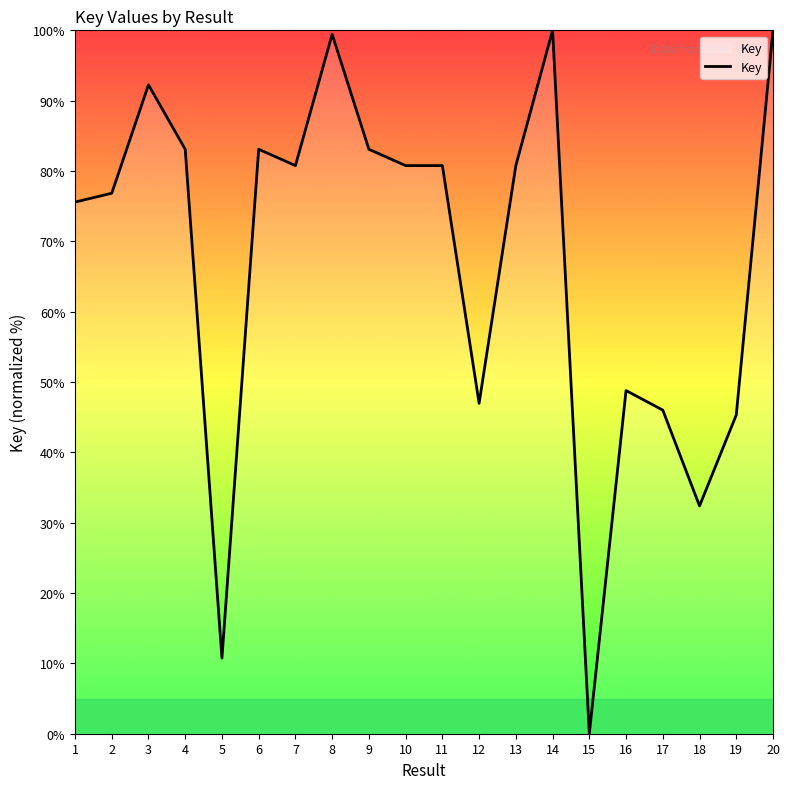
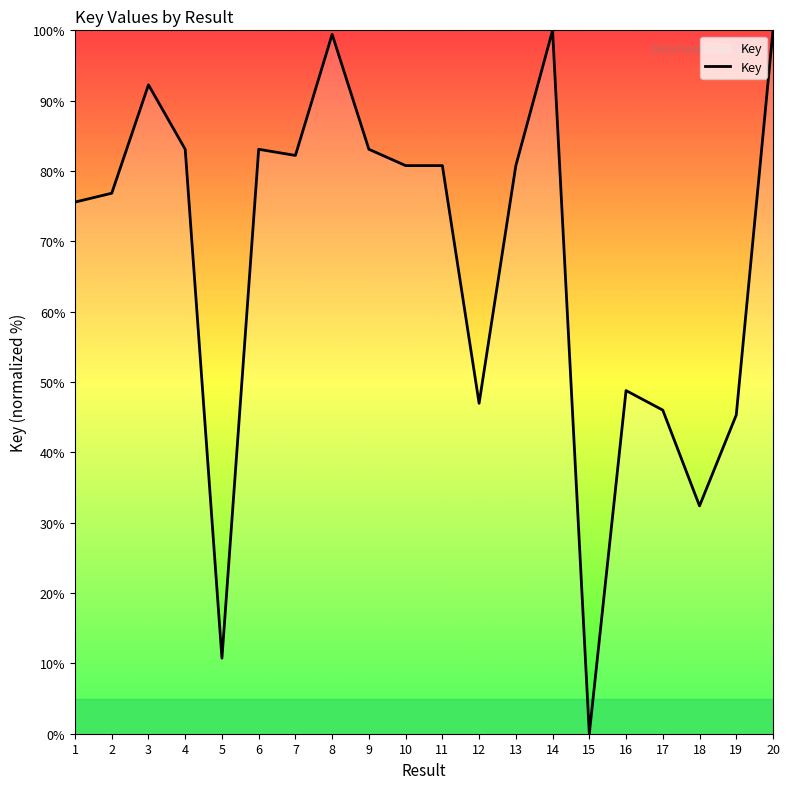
  {
    "1": "76%",
    "2": "77%",
    "3": "92%",
    "4": "83%",
    "5": "11%",
    "6": "83%",
-   "7": "81%",
+   "7": "82%",
    "8": "99%",
    "9": "83%",
    "10": "81%",
    "11": "81%",
    "12": "47%",
    "13": "81%",
    "14": "100%",
    "16": "49%",
    "17": "46%",
    "18": "32%",
    "19": "45%",
    "20": "100%"
  }
